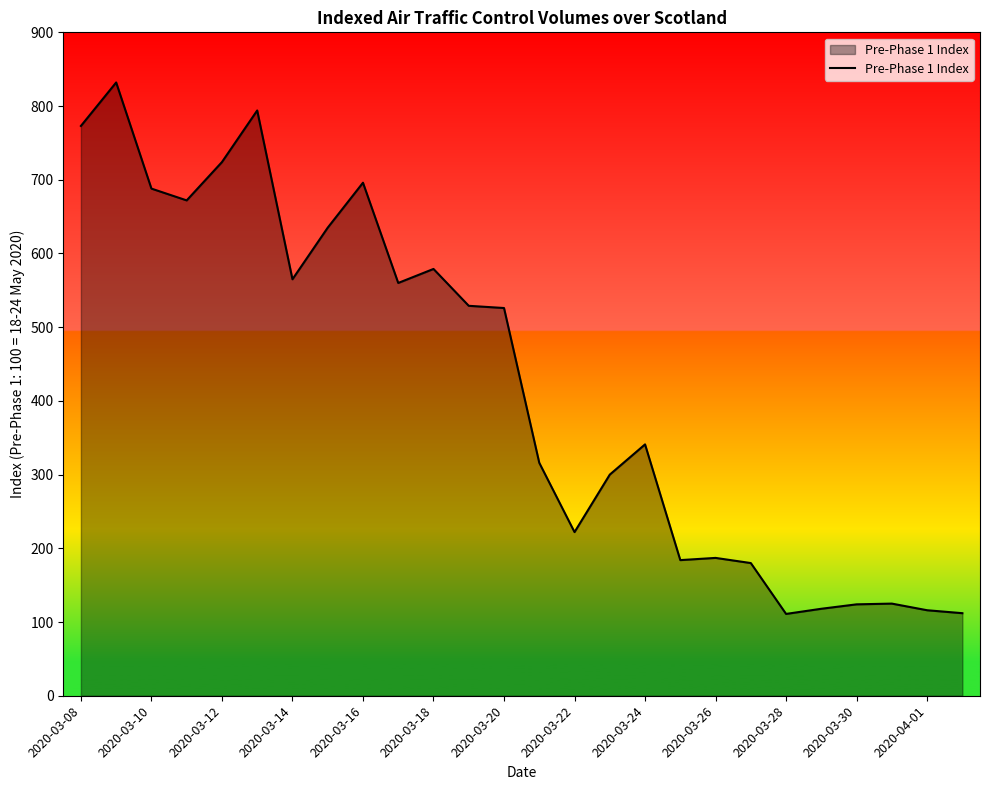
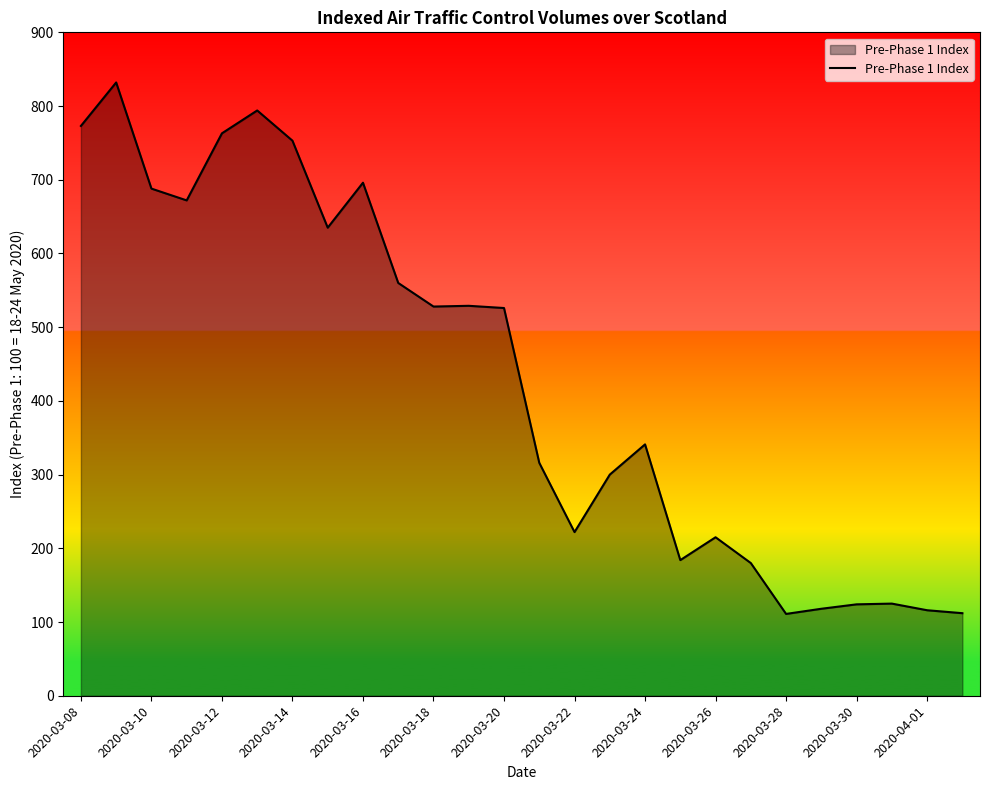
  {
    "2020-03-08": 770,
    "2020-03-10": 690,
-   "2020-03-12": 720,
-   "2020-03-14": 570,
+   "2020-03-12": 760,
+   "2020-03-14": 750,
    "2020-03-16": 700,
-   "2020-03-18": 580,
+   "2020-03-18": 530,
    "2020-03-20": 530,
    "2020-03-22": 220,
    "2020-03-24": 340,
-   "2020-03-26": 190,
+   "2020-03-26": 220,
    "2020-03-28": 110,
    "2020-03-30": 120,
    "2020-04-01": 120
  }
